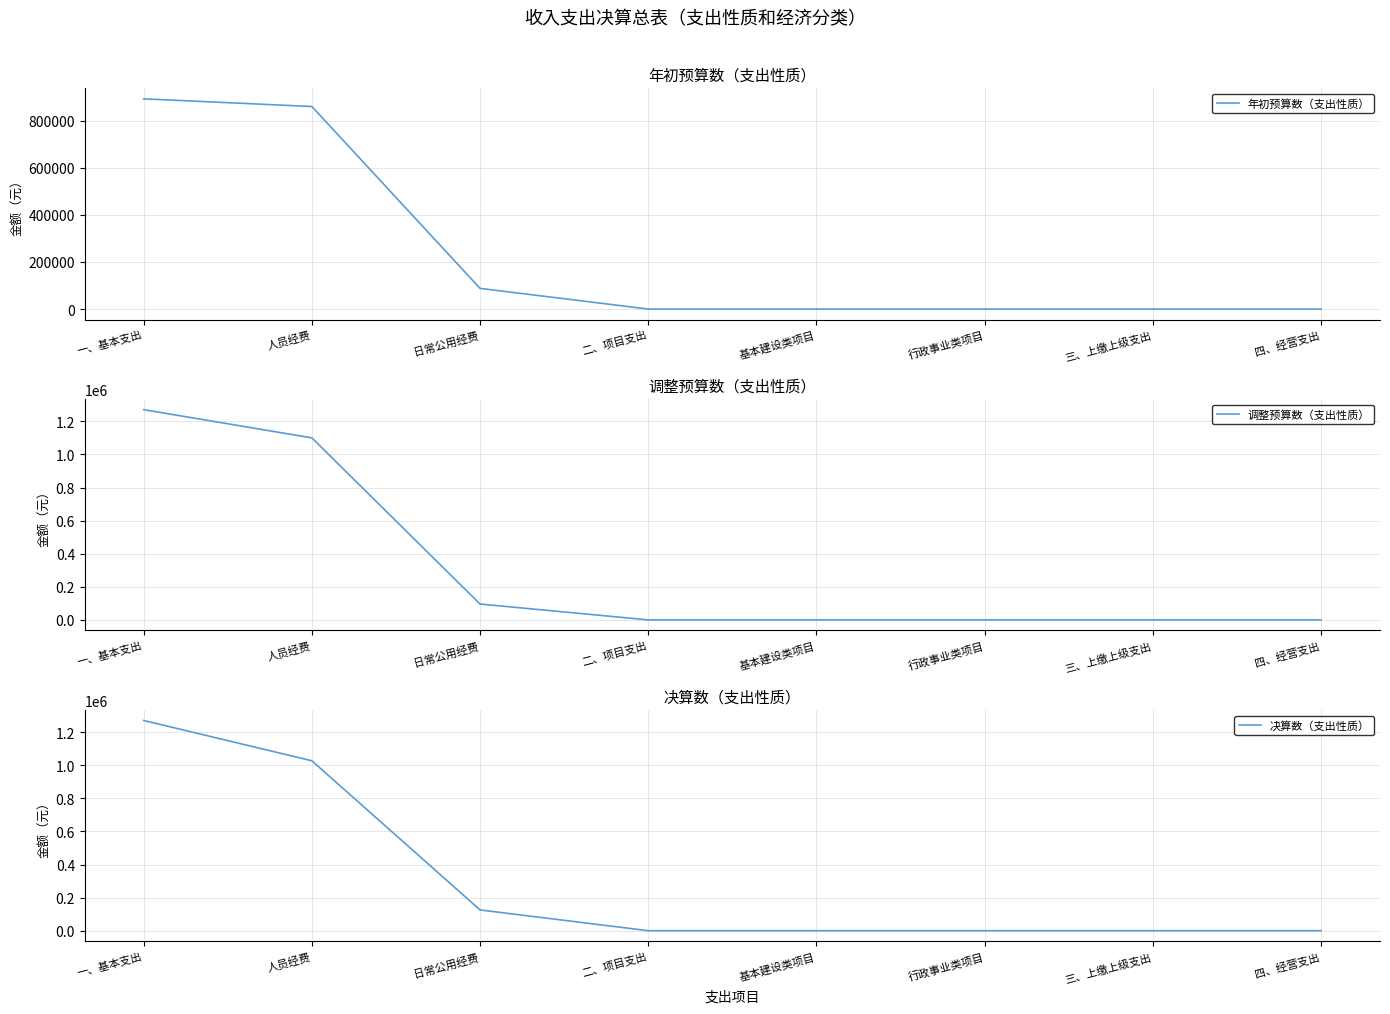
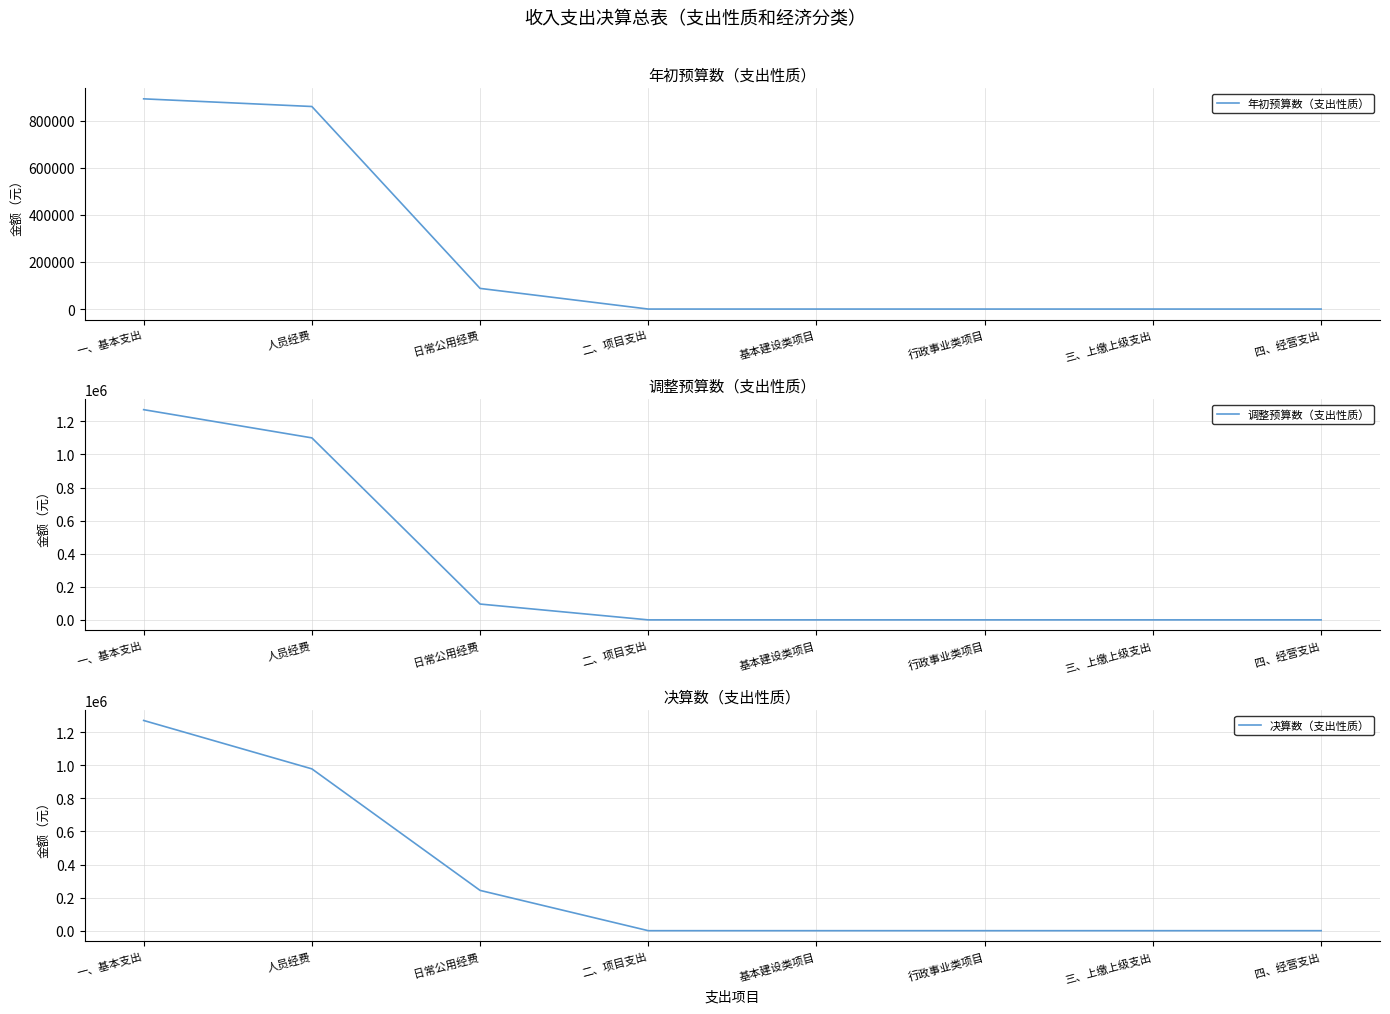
  {
    "年初预算数（支出性质）": {
      "一、基本支出": 890000,
      "人员经费": 860000,
      "日常公用经费": 90000,
      "二、项目支出": 0,
      "基本建设类项目": 0,
      "行政事业类项目": 0,
      "三、上缴上级支出": 0,
      "四、经营支出": 0
    },
    "调整预算数（支出性质）": {
      "一、基本支出": 1270000,
      "人员经费": 1100000,
      "日常公用经费": 100000,
      "二、项目支出": 0,
      "基本建设类项目": 0,
      "行政事业类项目": 0,
      "三、上缴上级支出": 0,
      "四、经营支出": 0
    },
    "决算数（支出性质）": {
      "一、基本支出": 1270000,
-     "人员经费": 1030000,
-     "日常公用经费": 130000,
+     "人员经费": 980000,
+     "日常公用经费": 240000,
      "二、项目支出": 0,
      "基本建设类项目": 0,
      "行政事业类项目": 0,
      "三、上缴上级支出": 0,
      "四、经营支出": 0
    }
  }
